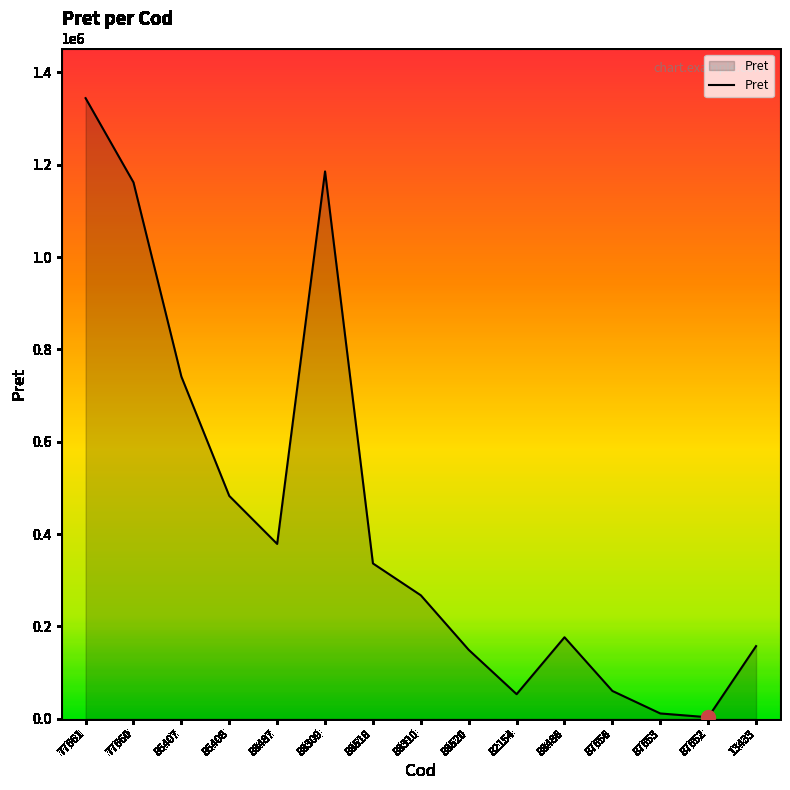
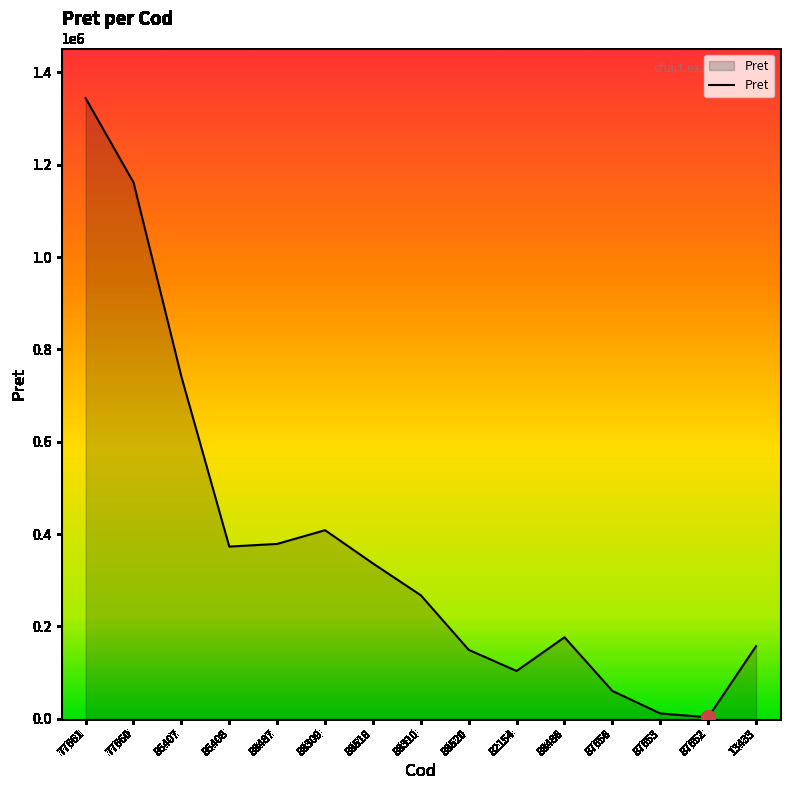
  {
    "Pret": {
      "77661": 1340000,
      "77660": 1160000,
      "85407": 740000,
-     "85408": 480000,
+     "85408": 370000,
      "88487": 380000,
-     "88309": 1190000,
+     "88309": 410000,
      "88518": 340000,
      "88310": 270000,
      "88520": 150000,
-     "82154": 50000,
+     "82154": 100000,
      "88486": 180000,
      "87656": 60000,
      "87653": 10000,
      "13433": 160000
    }
  }
